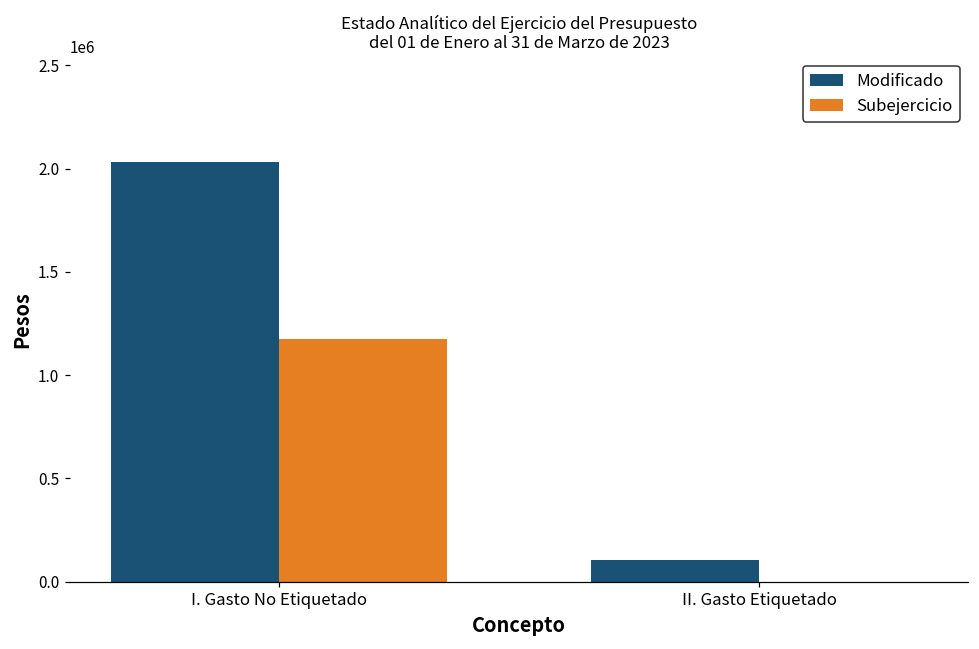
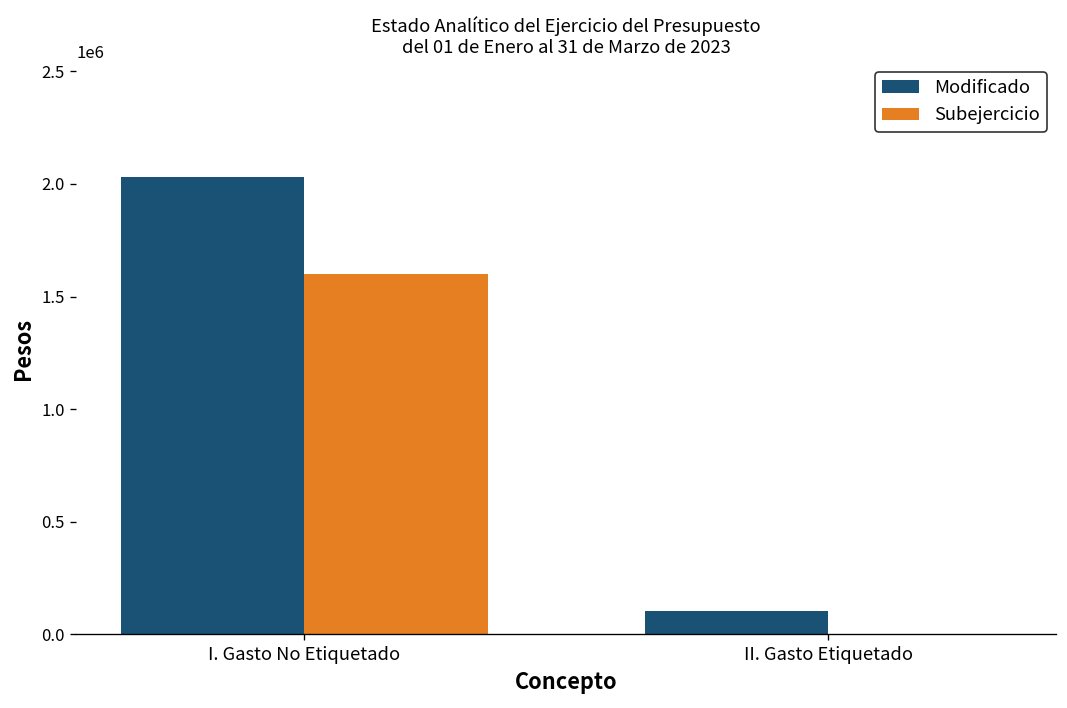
  {
    "Modificado": {
      "I. Gasto No Etiquetado": 2030000,
      "II. Gasto Etiquetado": 100000
    },
    "Subejercicio": {
-     "I. Gasto No Etiquetado": 1180000,
+     "I. Gasto No Etiquetado": 1600000,
      "II. Gasto Etiquetado": 0
    }
  }
